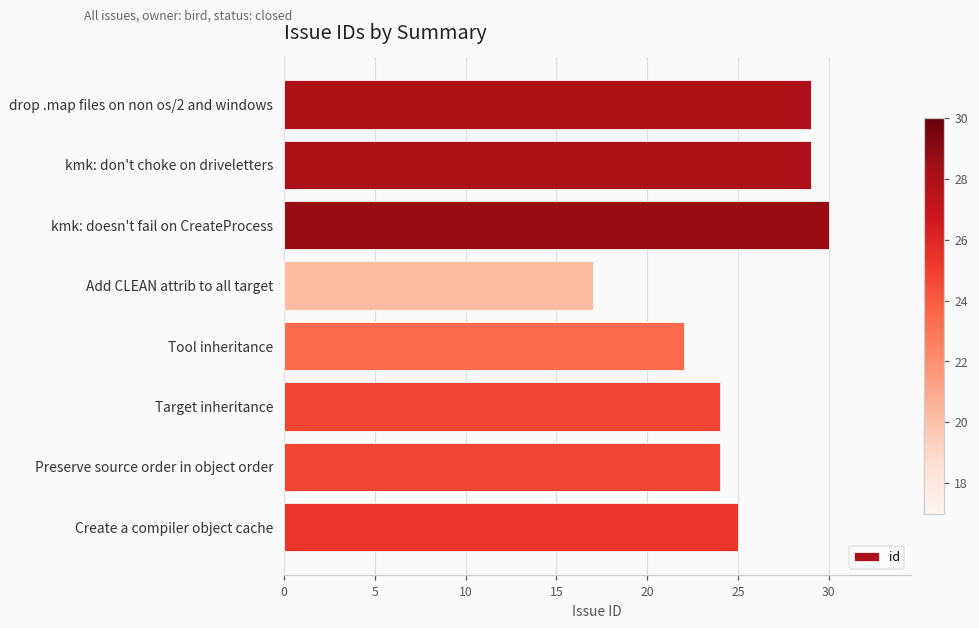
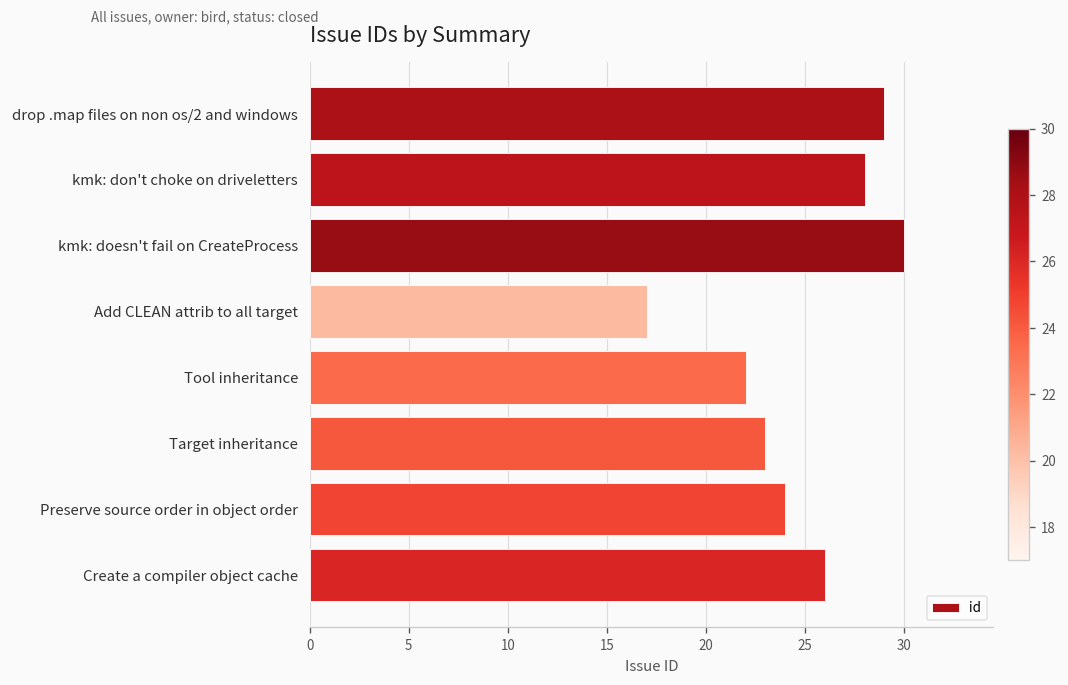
  {
    "drop .map files on non os/2 and windows": 29,
-   "kmk: don't choke on driveletters": 29,
+   "kmk: don't choke on driveletters": 28,
    "kmk: doesn't fail on CreateProcess": 30,
    "Add CLEAN attrib to all target": 17,
    "Tool inheritance": 22,
-   "Target inheritance": 24,
+   "Target inheritance": 23,
    "Preserve source order in object order": 24,
-   "Create a compiler object cache": 25
+   "Create a compiler object cache": 26
  }
